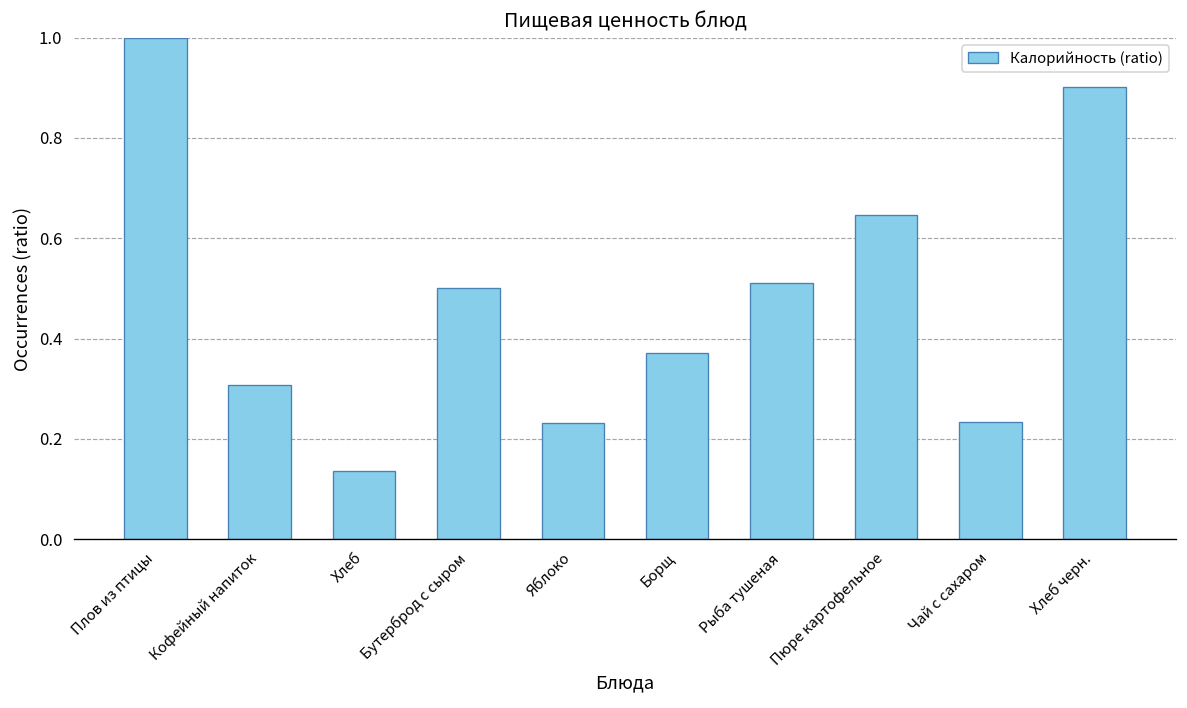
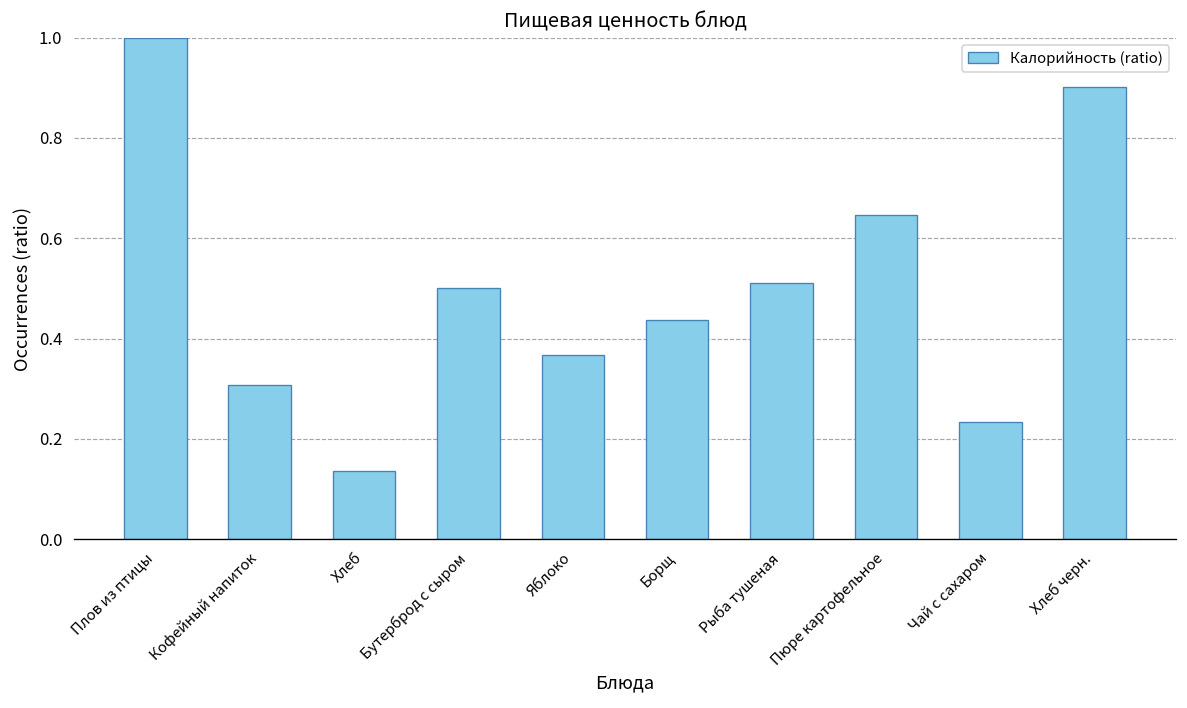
  {
    "Плов из птицы": 1.00,
    "Кофейный напиток": 0.31,
    "Хлеб": 0.14,
    "Бутерброд с сыром": 0.50,
-   "Яблоко": 0.23,
-   "Борщ": 0.37,
+   "Яблоко": 0.37,
+   "Борщ": 0.44,
    "Рыба тушеная": 0.51,
    "Пюре картофельное": 0.65,
    "Чай с сахаром": 0.23,
    "Хлеб черн.": 0.90
  }
